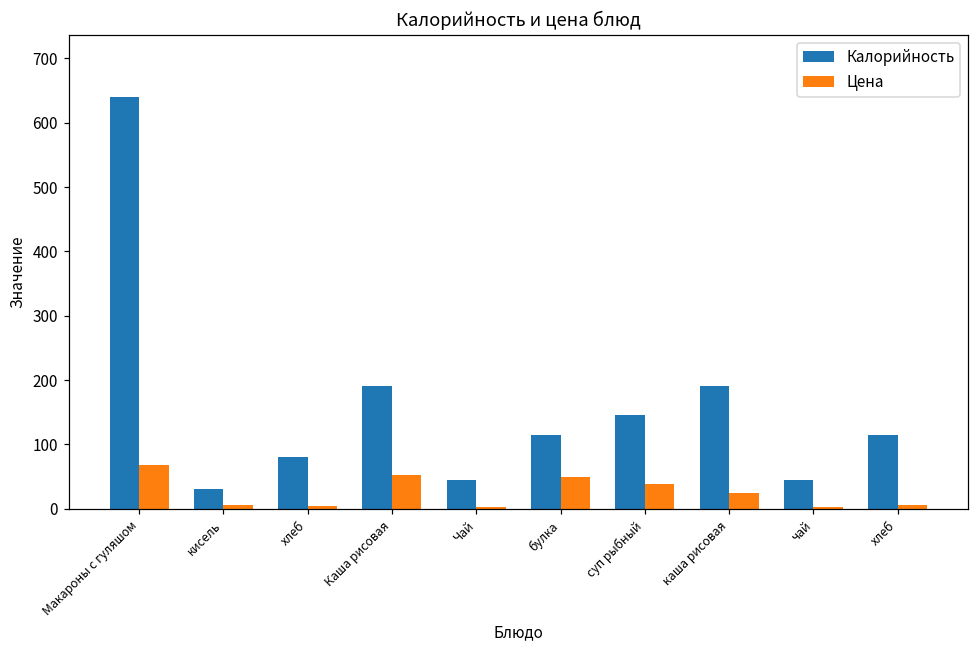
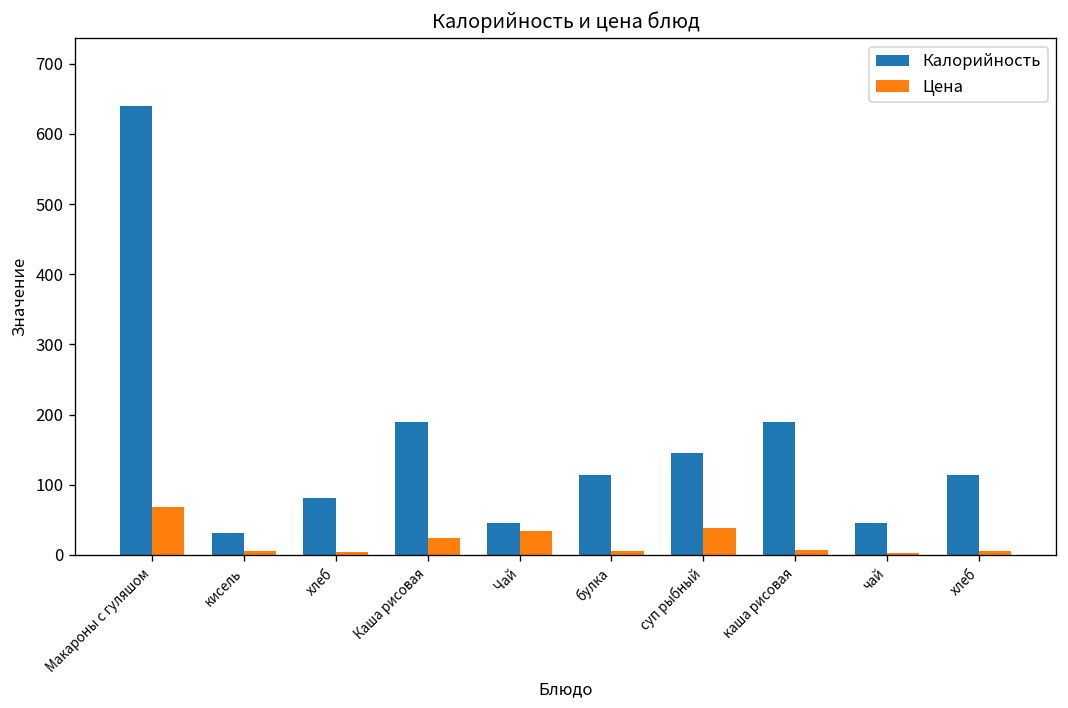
  {
    "Калорийность": {
      "Макароны с гуляшом": 640,
      "кисель": 30,
      "Каша рисовая": 190,
      "Чай": 50,
      "булка": 110,
      "суп рыбный": 150,
      "каша рисовая": 190,
      "чай": 50
    },
    "Цена": {
      "Макароны с гуляшом": 70,
      "кисель": 10,
-     "Каша рисовая": 50,
-     "Чай": 0,
-     "булка": 50,
+     "Каша рисовая": 20,
+     "Чай": 30,
+     "булка": 10,
      "суп рыбный": 40,
-     "каша рисовая": 20
+     "каша рисовая": 10
    }
  }
